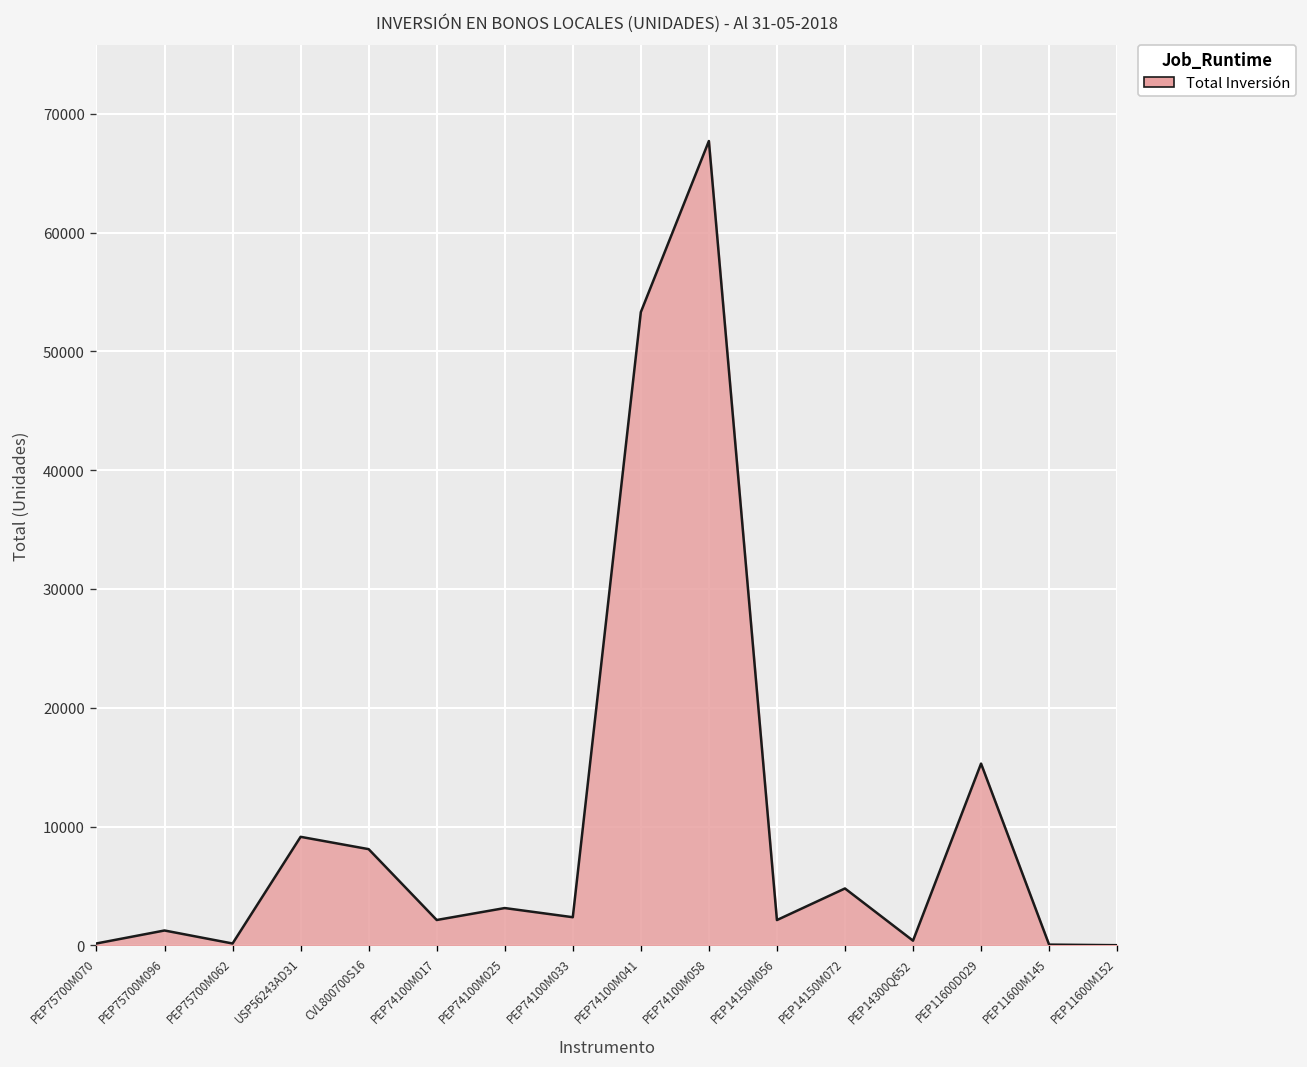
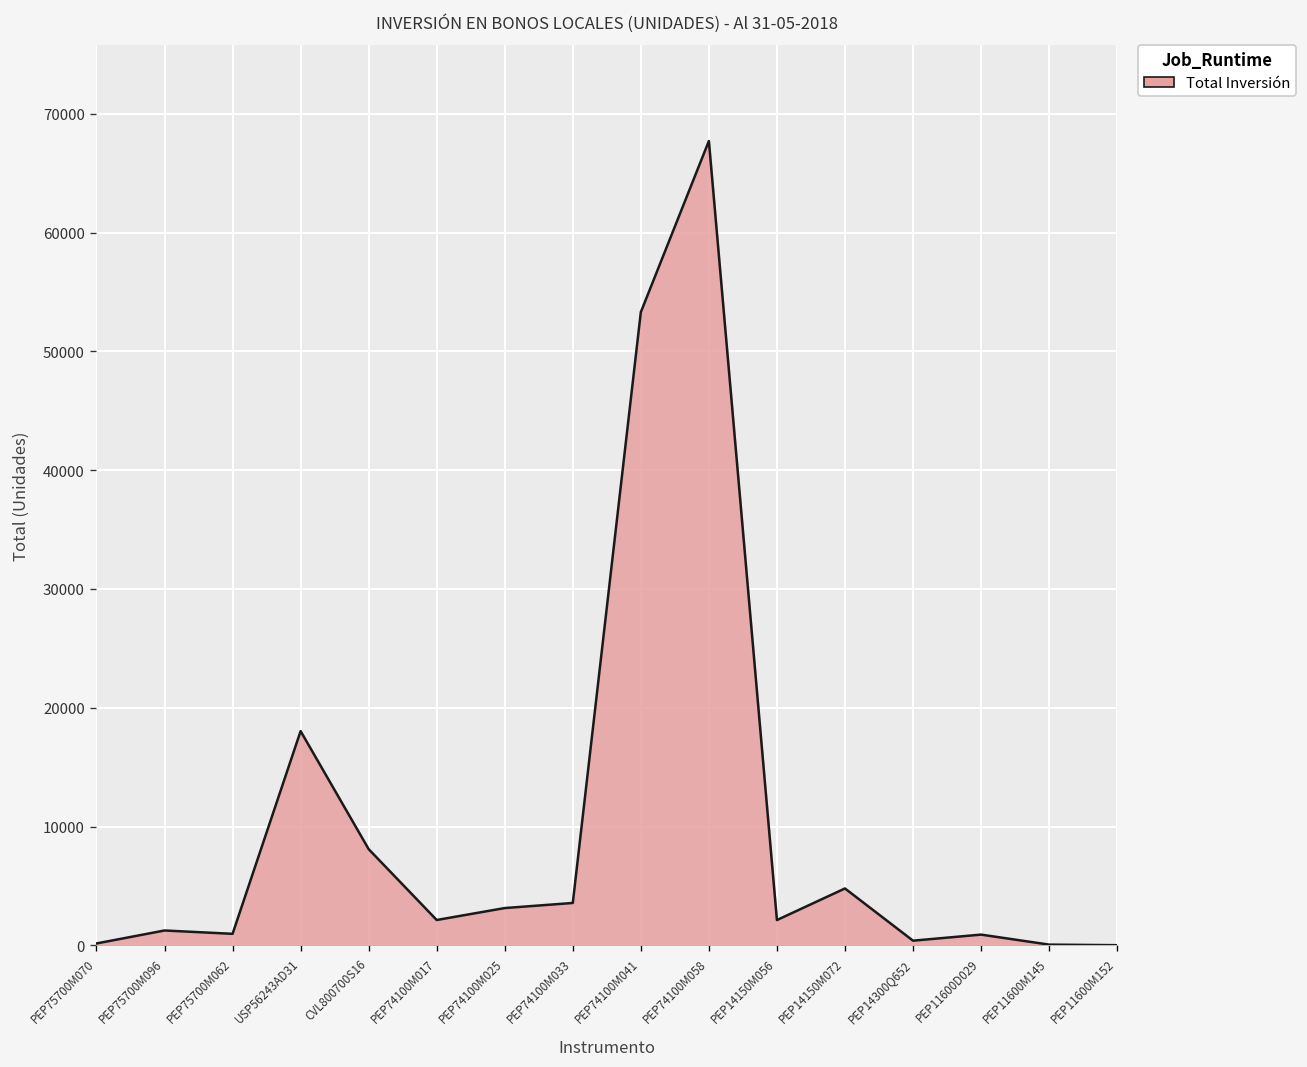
  {
    "PEP75700M070": 0,
    "PEP75700M096": 1000,
-   "PEP75700M062": 0,
-   "USP56243AD31": 9000,
+   "PEP75700M062": 1000,
+   "USP56243AD31": 18000,
    "CVL800700S16": 8000,
    "PEP74100M017": 2000,
    "PEP74100M025": 3000,
-   "PEP74100M033": 2000,
+   "PEP74100M033": 4000,
    "PEP74100M041": 53000,
    "PEP74100M058": 68000,
    "PEP14150M056": 2000,
    "PEP14150M072": 5000,
    "PEP14300Q652": 0,
-   "PEP11600D029": 15000,
+   "PEP11600D029": 1000,
    "PEP11600M145": 0,
    "PEP11600M152": 0
  }
